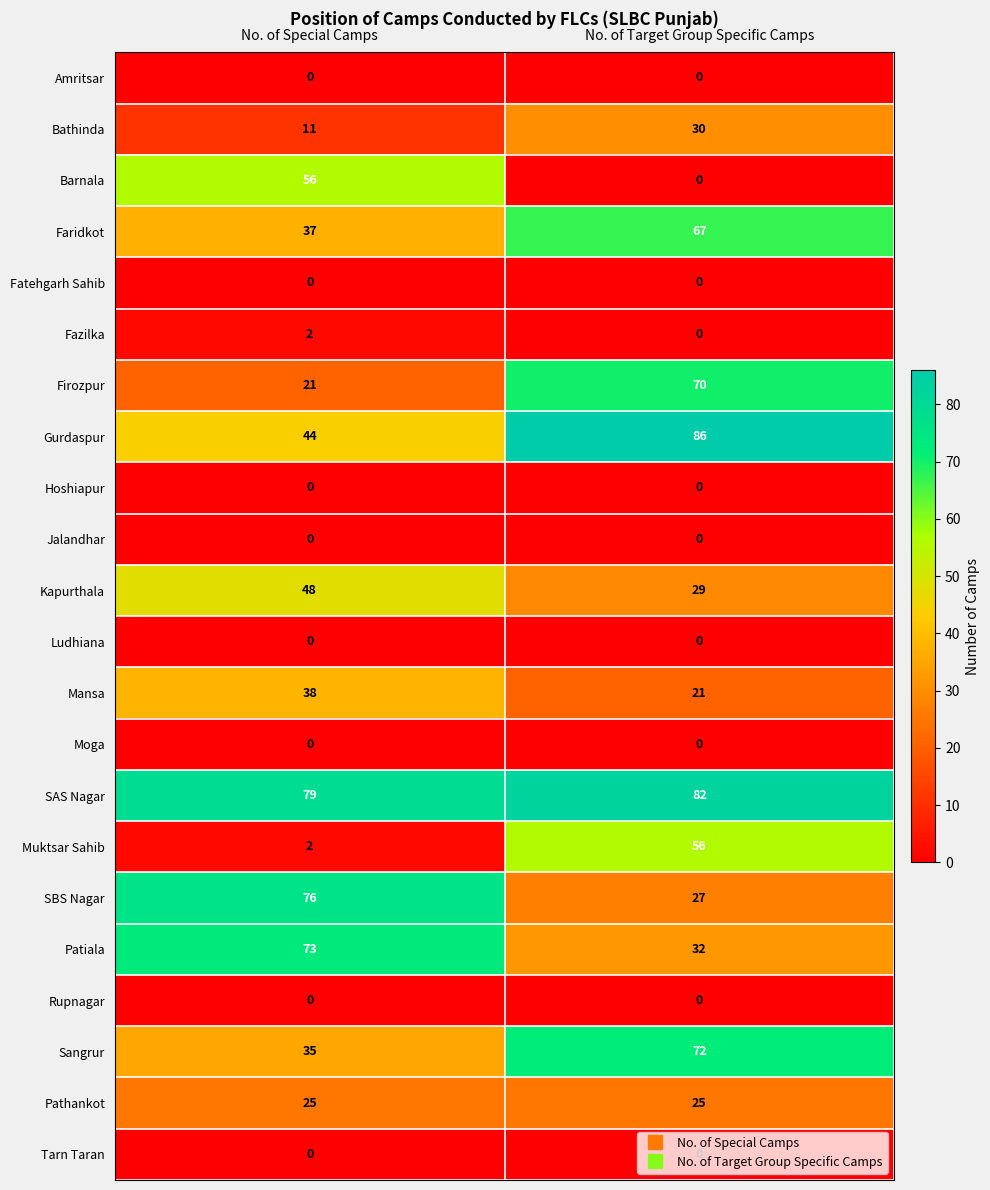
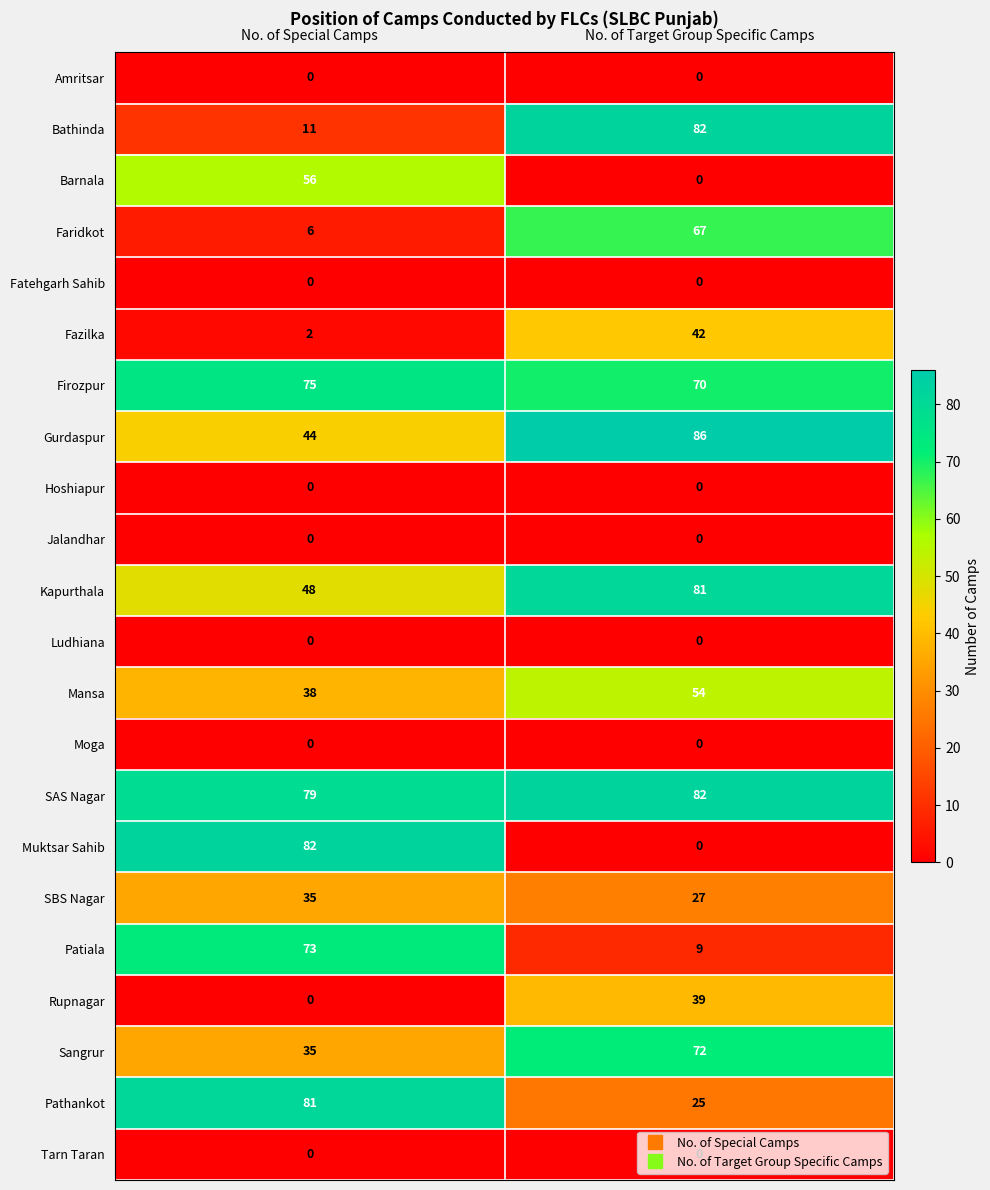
  {
    "Amritsar": {
      "No. of Special Camps": 0,
      "No. of Target Group Specific Camps": 0
    },
    "Bathinda": {
      "No. of Special Camps": 11,
-     "No. of Target Group Specific Camps": 30
+     "No. of Target Group Specific Camps": 82
    },
    "Barnala": {
      "No. of Special Camps": 56,
      "No. of Target Group Specific Camps": 0
    },
    "Faridkot": {
-     "No. of Special Camps": 37,
+     "No. of Special Camps": 6,
      "No. of Target Group Specific Camps": 67
    },
    "Fatehgarh Sahib": {
      "No. of Special Camps": 0,
      "No. of Target Group Specific Camps": 0
    },
    "Fazilka": {
      "No. of Special Camps": 2,
-     "No. of Target Group Specific Camps": 0
+     "No. of Target Group Specific Camps": 42
    },
    "Firozpur": {
-     "No. of Special Camps": 21,
+     "No. of Special Camps": 75,
      "No. of Target Group Specific Camps": 70
    },
    "Gurdaspur": {
      "No. of Special Camps": 44,
      "No. of Target Group Specific Camps": 86
    },
    "Hoshiapur": {
      "No. of Special Camps": 0,
      "No. of Target Group Specific Camps": 0
    },
    "Jalandhar": {
      "No. of Special Camps": 0,
      "No. of Target Group Specific Camps": 0
    },
    "Kapurthala": {
      "No. of Special Camps": 48,
-     "No. of Target Group Specific Camps": 29
+     "No. of Target Group Specific Camps": 81
    },
    "Ludhiana": {
      "No. of Special Camps": 0,
      "No. of Target Group Specific Camps": 0
    },
    "Mansa": {
      "No. of Special Camps": 38,
-     "No. of Target Group Specific Camps": 21
+     "No. of Target Group Specific Camps": 54
    },
    "Moga": {
      "No. of Special Camps": 0,
      "No. of Target Group Specific Camps": 0
    },
    "SAS Nagar": {
      "No. of Special Camps": 79,
      "No. of Target Group Specific Camps": 82
    },
    "Muktsar Sahib": {
-     "No. of Special Camps": 2,
-     "No. of Target Group Specific Camps": 56
+     "No. of Special Camps": 82,
+     "No. of Target Group Specific Camps": 0
    },
    "SBS Nagar": {
-     "No. of Special Camps": 76,
+     "No. of Special Camps": 35,
      "No. of Target Group Specific Camps": 27
    },
    "Patiala": {
      "No. of Special Camps": 73,
-     "No. of Target Group Specific Camps": 32
+     "No. of Target Group Specific Camps": 9
    },
    "Rupnagar": {
      "No. of Special Camps": 0,
-     "No. of Target Group Specific Camps": 0
+     "No. of Target Group Specific Camps": 39
    },
    "Sangrur": {
      "No. of Special Camps": 35,
      "No. of Target Group Specific Camps": 72
    },
    "Pathankot": {
-     "No. of Special Camps": 25,
+     "No. of Special Camps": 81,
      "No. of Target Group Specific Camps": 25
    },
    "Tarn Taran": {
      "No. of Special Camps": 0
    }
  }
